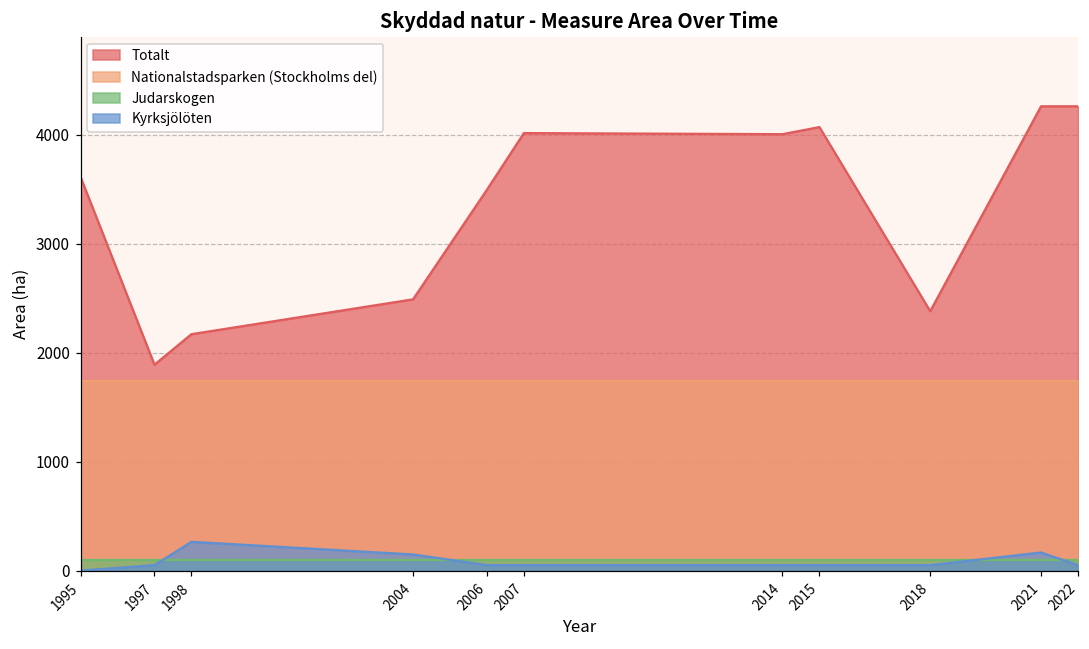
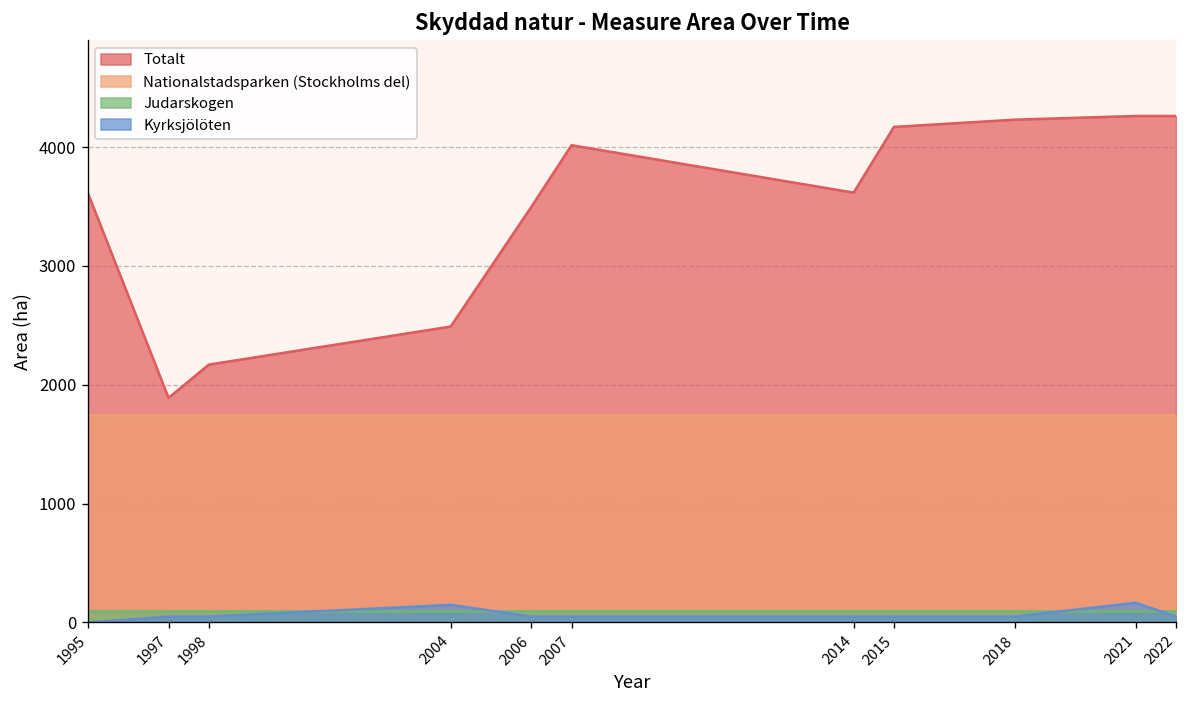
  {
    "Totalt": {
      "1995": 3600,
      "1997": 1900,
      "1998": 2200,
      "2004": 2500,
      "2006": 3500,
      "2007": 4000,
-     "2014": 4000,
-     "2015": 4100,
-     "2018": 2400,
+     "2014": 3600,
+     "2015": 4200,
+     "2018": 4200,
      "2021": 4300,
      "2022": 4300
    },
    "Nationalstadsparken (Stockholms del)": {
      "1995": 1700,
      "1997": 1700,
      "1998": 1700,
      "2004": 1700,
      "2006": 1700,
      "2007": 1700,
      "2014": 1700,
      "2015": 1700,
      "2018": 1700,
      "2021": 1700,
      "2022": 1700
    },
    "Judarskogen": {
      "1995": 100,
      "1997": 100,
      "1998": 100,
      "2004": 100,
      "2006": 100,
      "2007": 100,
      "2014": 100,
      "2015": 100,
      "2018": 100,
      "2021": 100,
      "2022": 100
    },
    "Kyrksjölöten": {
      "1995": 0,
      "1997": 100,
-     "1998": 300,
+     "1998": 100,
      "2004": 100,
      "2006": 100,
      "2007": 100,
      "2014": 100,
      "2015": 100,
      "2018": 100,
      "2021": 200,
      "2022": 100
    }
  }
